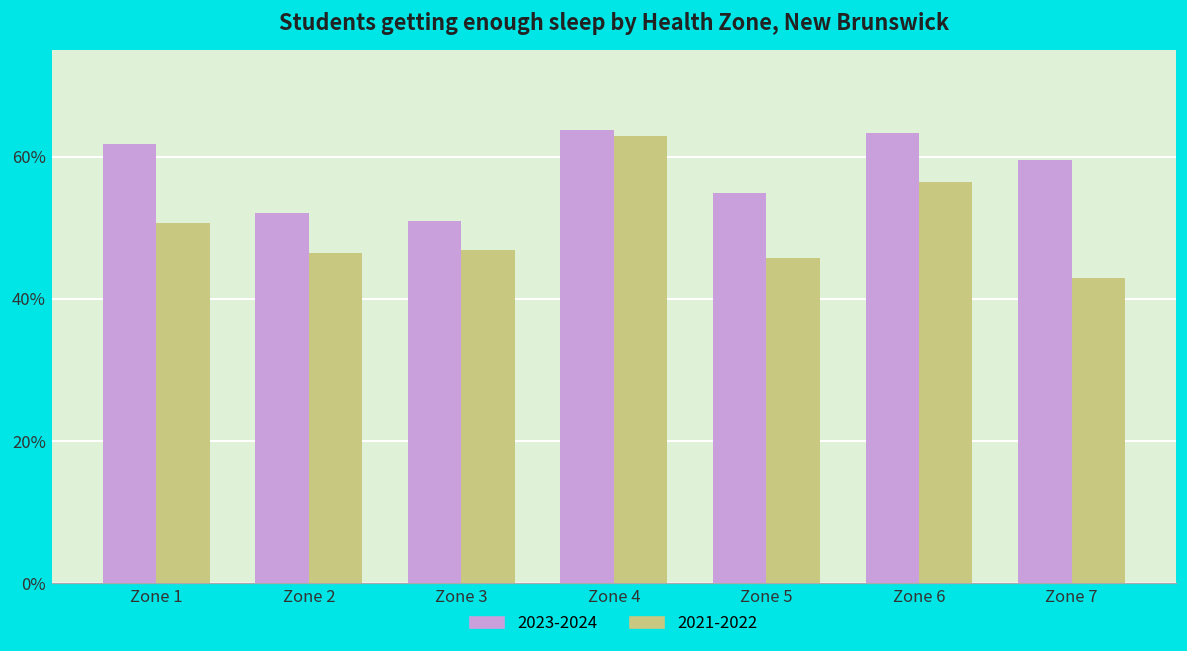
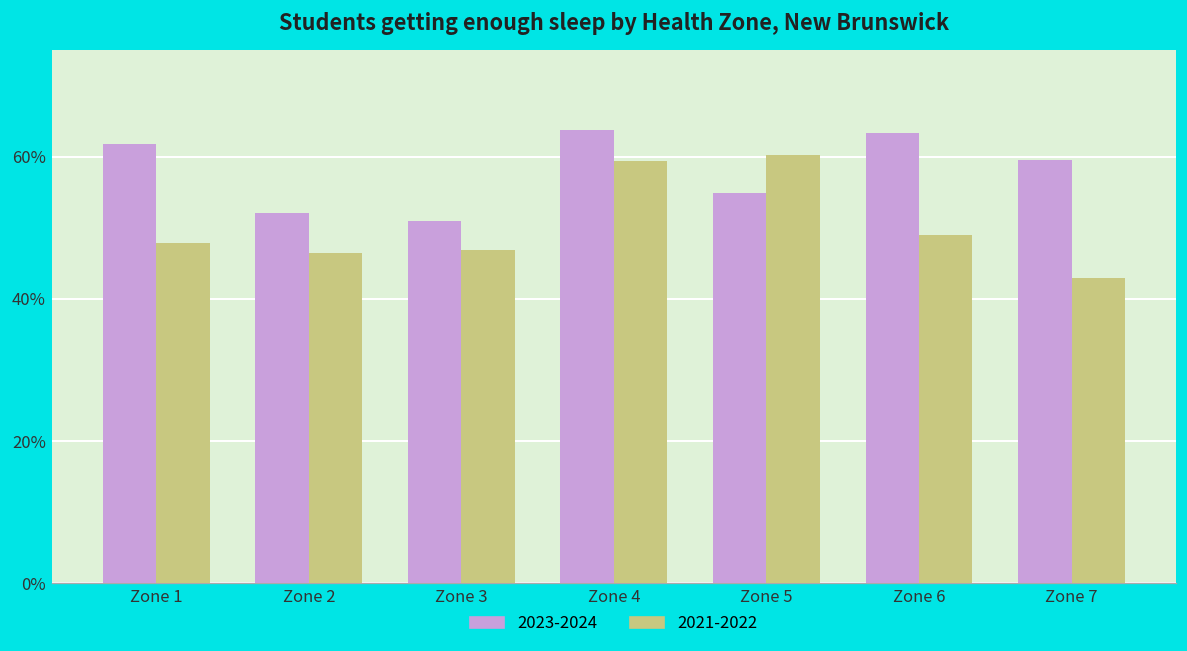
  {
    "2023-2024": {
      "Zone 1": "62%",
      "Zone 2": "52%",
      "Zone 3": "51%",
      "Zone 4": "64%",
      "Zone 5": "55%",
      "Zone 6": "63%",
      "Zone 7": "59%"
    },
    "2021-2022": {
-     "Zone 1": "51%",
+     "Zone 1": "48%",
      "Zone 2": "46%",
      "Zone 3": "47%",
-     "Zone 4": "63%",
-     "Zone 5": "46%",
-     "Zone 6": "56%",
+     "Zone 4": "59%",
+     "Zone 5": "60%",
+     "Zone 6": "49%",
      "Zone 7": "43%"
    }
  }
